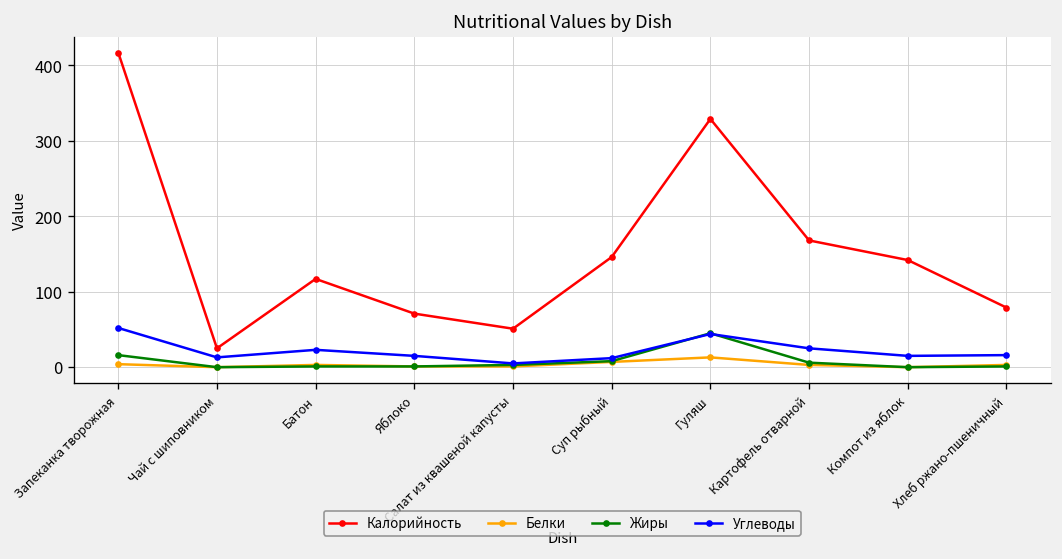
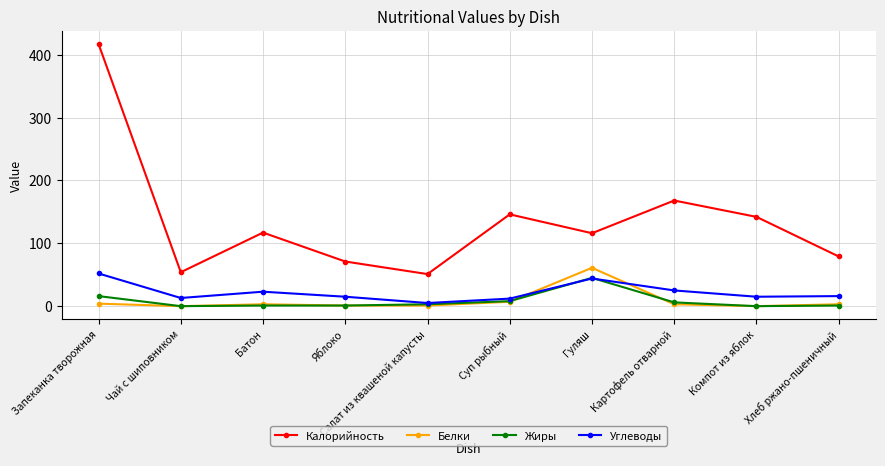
  {
    "Калорийность": {
      "Запеканка творожная": 420,
-     "Чай с шиповником": 30,
+     "Чай с шиповником": 50,
      "Батон": 120,
      "Яблоко": 70,
      "Салат из квашеной капусты": 50,
      "Суп рыбный": 150,
-     "Гуляш": 330,
+     "Гуляш": 120,
      "Картофель отварной": 170,
      "Компот из яблок": 140,
      "Хлеб ржано-пшеничный": 80
    },
    "Белки": {
      "Запеканка творожная": 0,
-     "Гуляш": 10
+     "Гуляш": 60
    },
    "Жиры": {
      "Запеканка творожная": 20
    },
    "Углеводы": {
      "Запеканка творожная": 50,
      "Чай с шиповником": 10,
      "Батон": 20,
      "Яблоко": 20,
      "Картофель отварной": 30,
      "Компот из яблок": 20,
      "Хлеб ржано-пшеничный": 20
    }
  }
